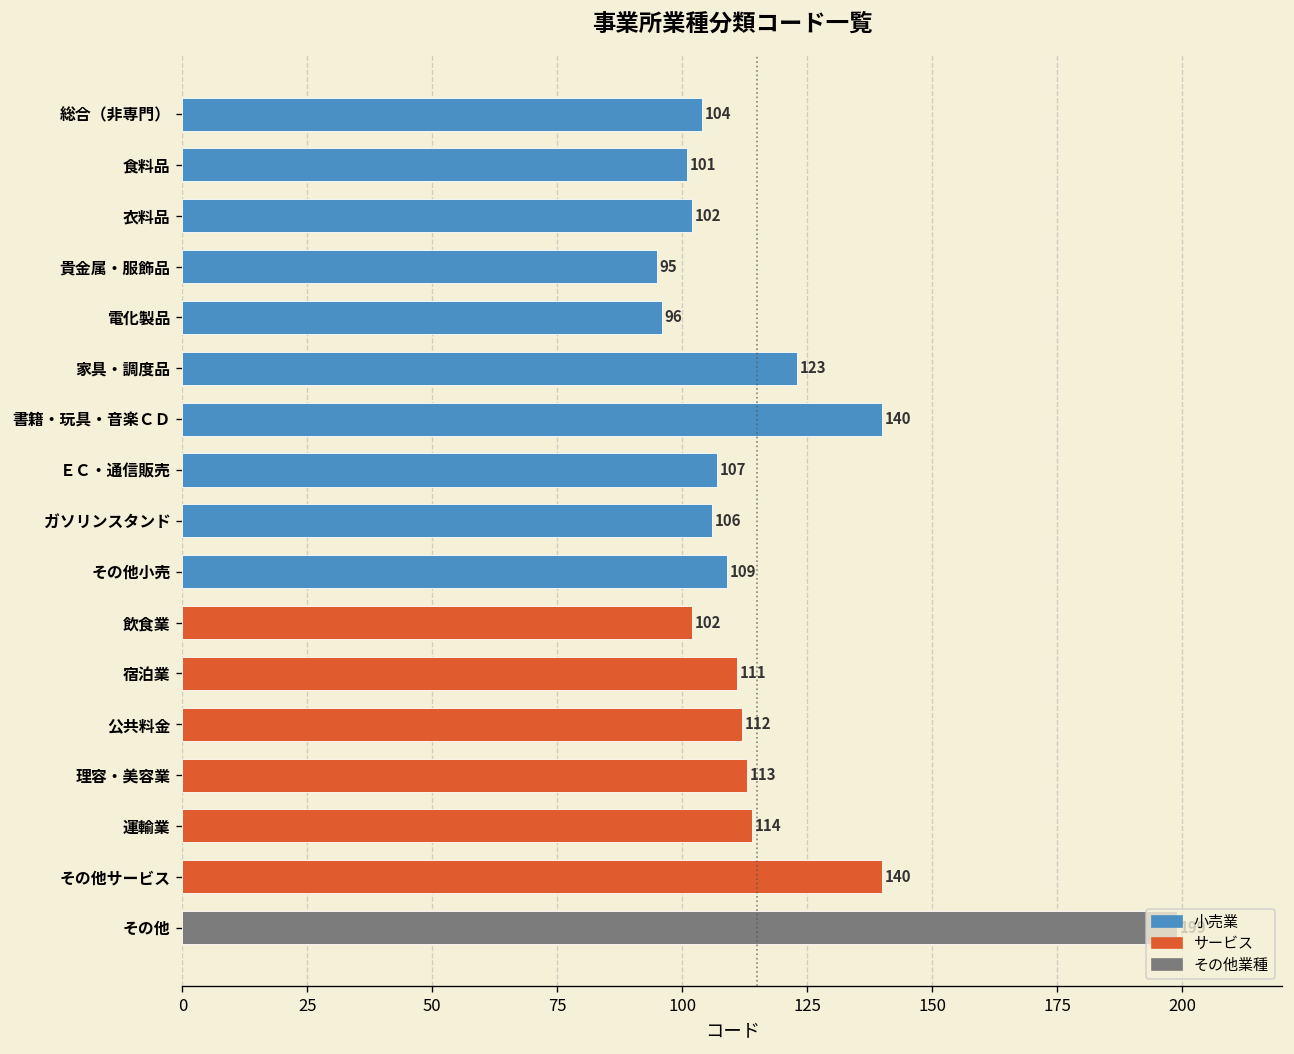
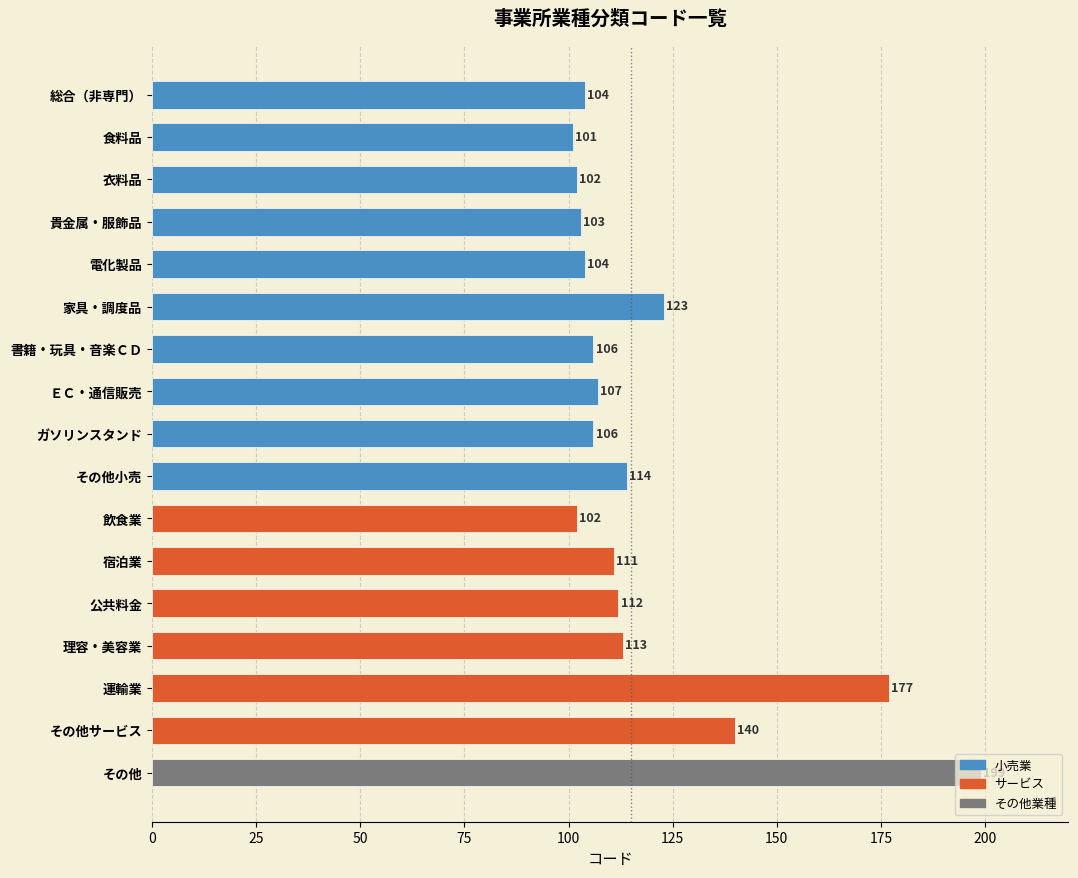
  {
    "総合（非専門）": 104,
    "食料品": 101,
    "衣料品": 102,
-   "貴金属・服飾品": 95,
-   "電化製品": 96,
+   "貴金属・服飾品": 103,
+   "電化製品": 104,
    "家具・調度品": 123,
-   "書籍・玩具・音楽ＣＤ": 140,
+   "書籍・玩具・音楽ＣＤ": 106,
    "ＥＣ・通信販売": 107,
    "ガソリンスタンド": 106,
-   "その他小売": 109,
+   "その他小売": 114,
    "飲食業": 102,
    "宿泊業": 111,
    "公共料金": 112,
    "理容・美容業": 113,
-   "運輸業": 114,
+   "運輸業": 177,
    "その他サービス": 140
  }
